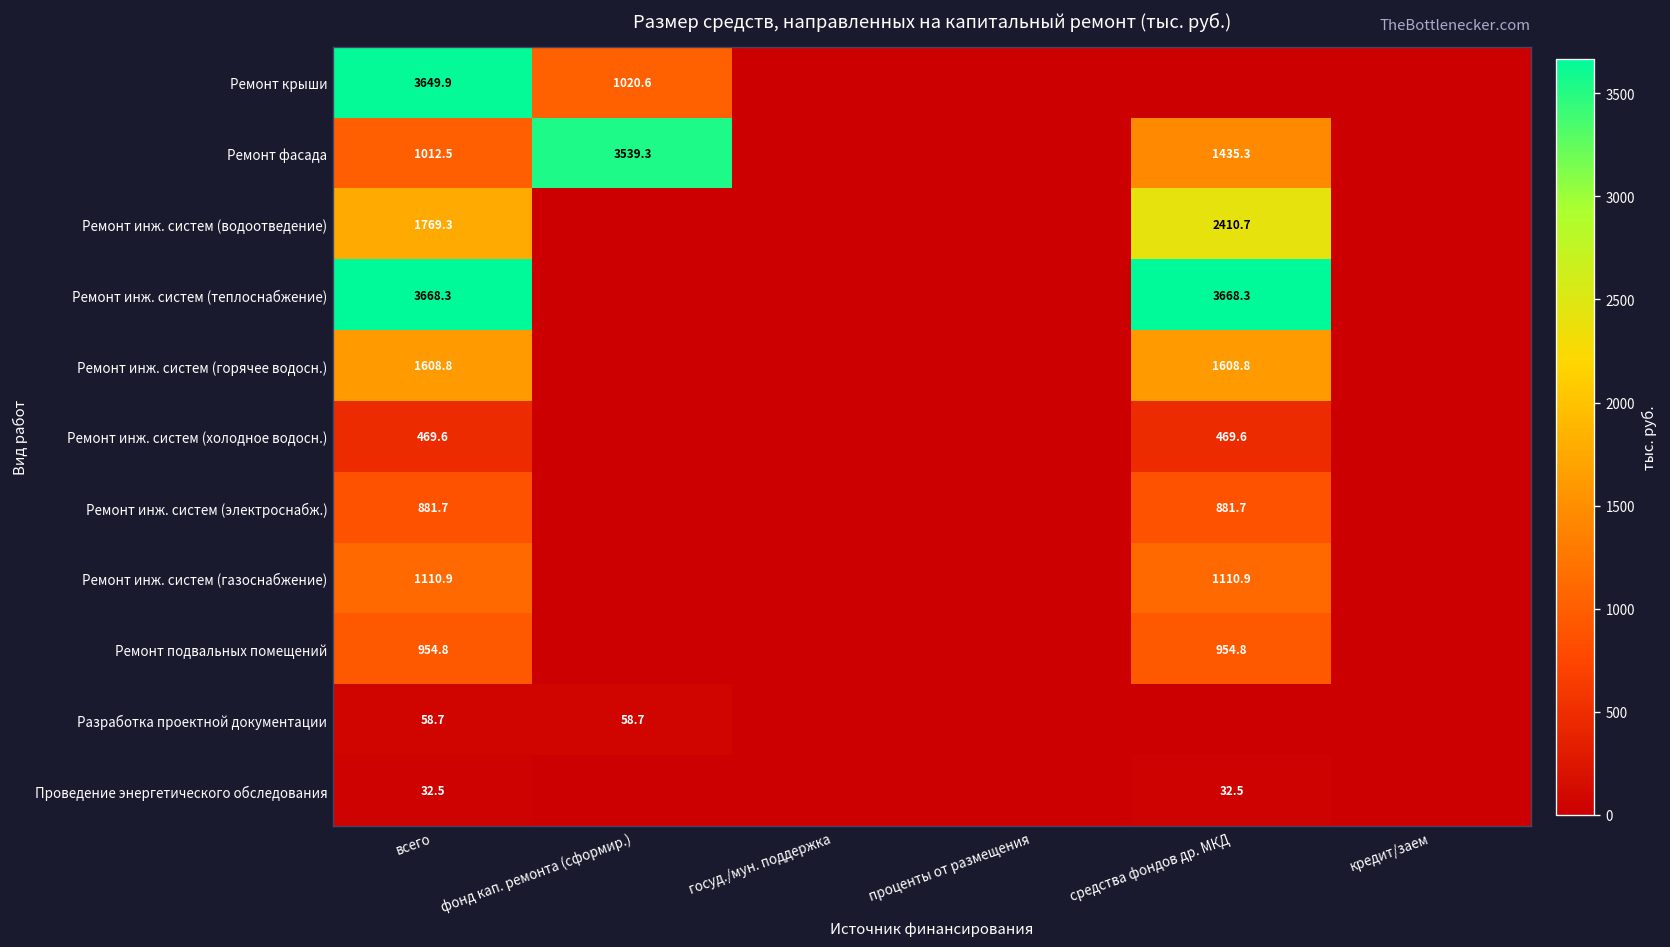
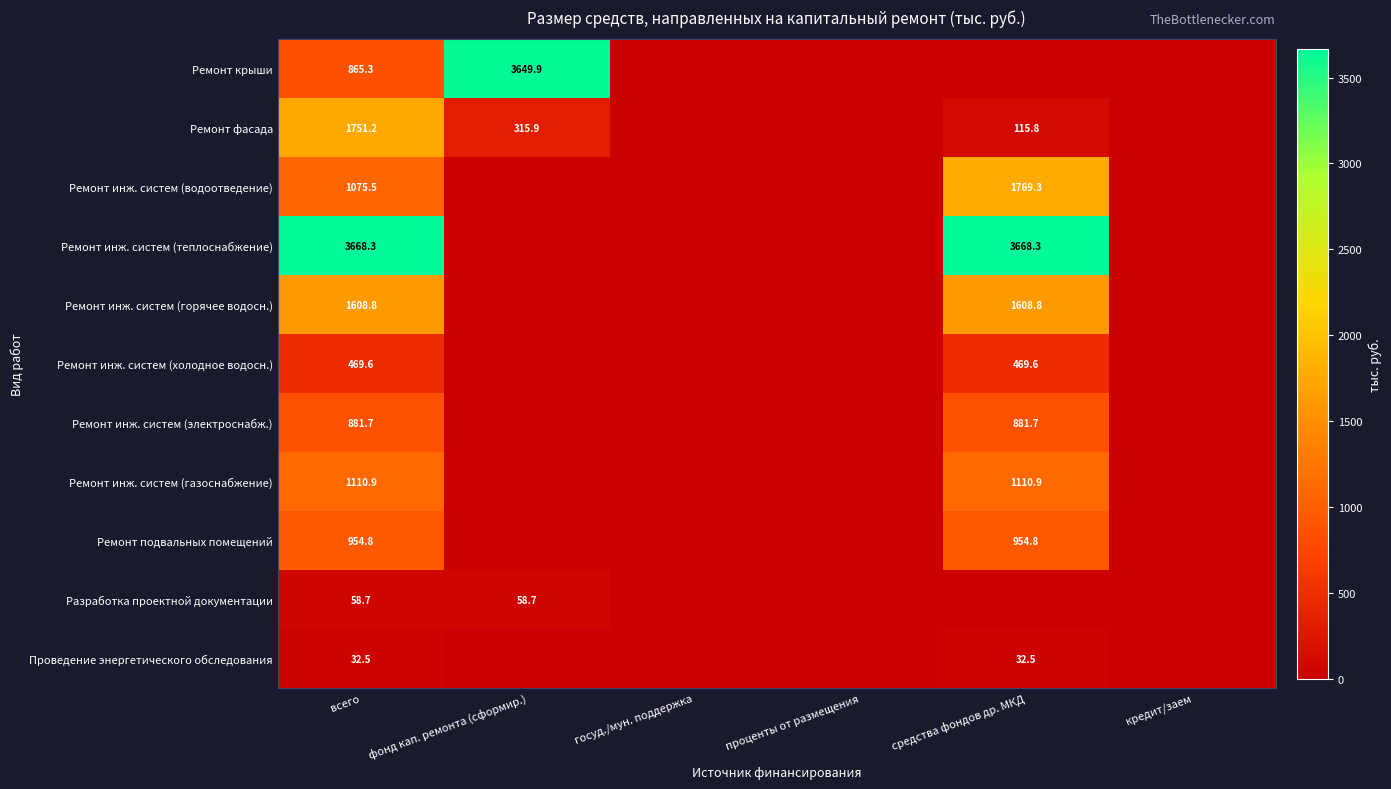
  {
    "Ремонт крыши": {
-     "всего": 3649.9,
-     "фонд кап. ремонта (сформир.)": 1020.6
+     "всего": 865.3,
+     "фонд кап. ремонта (сформир.)": 3649.9
    },
    "Ремонт фасада": {
-     "всего": 1012.5,
-     "фонд кап. ремонта (сформир.)": 3539.3,
-     "средства фондов др. МКД": 1435.3
+     "всего": 1751.2,
+     "фонд кап. ремонта (сформир.)": 315.9,
+     "средства фондов др. МКД": 115.8
    },
    "Ремонт инж. систем (водоотведение)": {
-     "всего": 1769.3,
-     "средства фондов др. МКД": 2410.7
+     "всего": 1075.5,
+     "средства фондов др. МКД": 1769.3
    },
    "Ремонт инж. систем (теплоснабжение)": {
      "всего": 3668.3,
      "средства фондов др. МКД": 3668.3
    },
    "Ремонт инж. систем (горячее водосн.)": {
      "всего": 1608.8,
      "средства фондов др. МКД": 1608.8
    },
    "Ремонт инж. систем (холодное водосн.)": {
      "всего": 469.6,
      "средства фондов др. МКД": 469.6
    },
    "Ремонт инж. систем (электроснабж.)": {
      "всего": 881.7,
      "средства фондов др. МКД": 881.7
    },
    "Ремонт инж. систем (газоснабжение)": {
      "всего": 1110.9,
      "средства фондов др. МКД": 1110.9
    },
    "Ремонт подвальных помещений": {
      "всего": 954.8,
      "средства фондов др. МКД": 954.8
    },
    "Разработка проектной документации": {
      "всего": 58.7,
      "фонд кап. ремонта (сформир.)": 58.7
    },
    "Проведение энергетического обследования": {
      "всего": 32.5,
      "средства фондов др. МКД": 32.5
    }
  }
